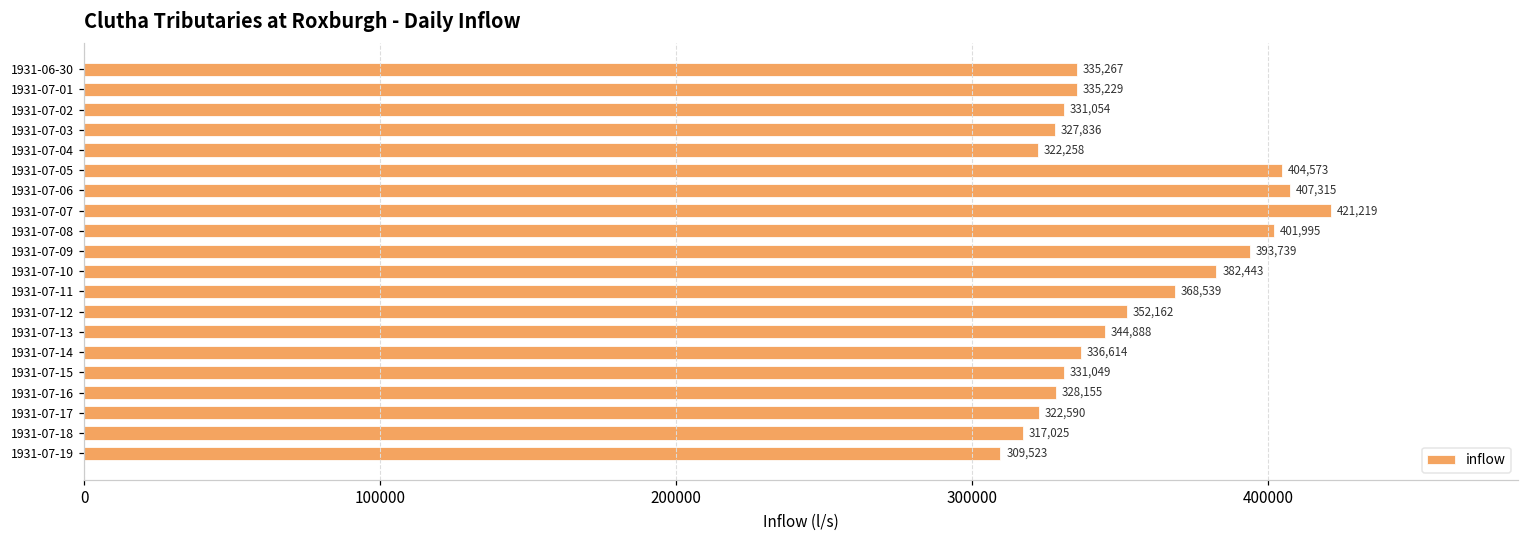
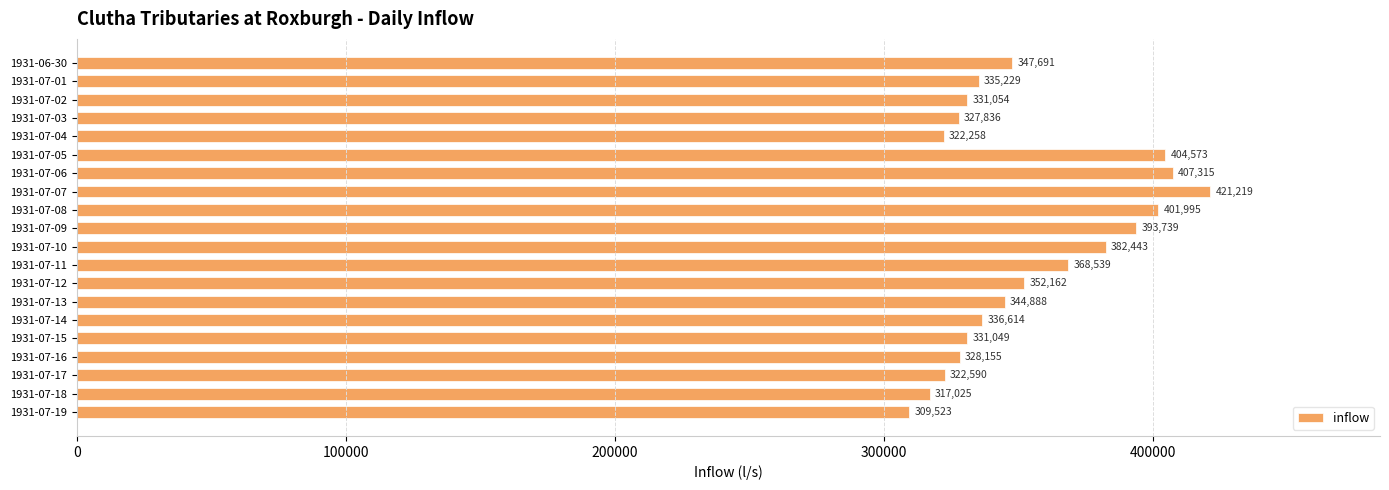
  {
-   "1931-06-30": "335,267",
+   "1931-06-30": "347,691",
    "1931-07-01": "335,229",
    "1931-07-02": "331,054",
    "1931-07-03": "327,836",
    "1931-07-04": "322,258",
    "1931-07-05": "404,573",
    "1931-07-06": "407,315",
    "1931-07-07": "421,219",
    "1931-07-08": "401,995",
    "1931-07-09": "393,739",
    "1931-07-10": "382,443",
    "1931-07-11": "368,539",
    "1931-07-12": "352,162",
    "1931-07-13": "344,888",
    "1931-07-14": "336,614",
    "1931-07-15": "331,049",
    "1931-07-16": "328,155",
    "1931-07-17": "322,590",
    "1931-07-18": "317,025",
    "1931-07-19": "309,523"
  }
